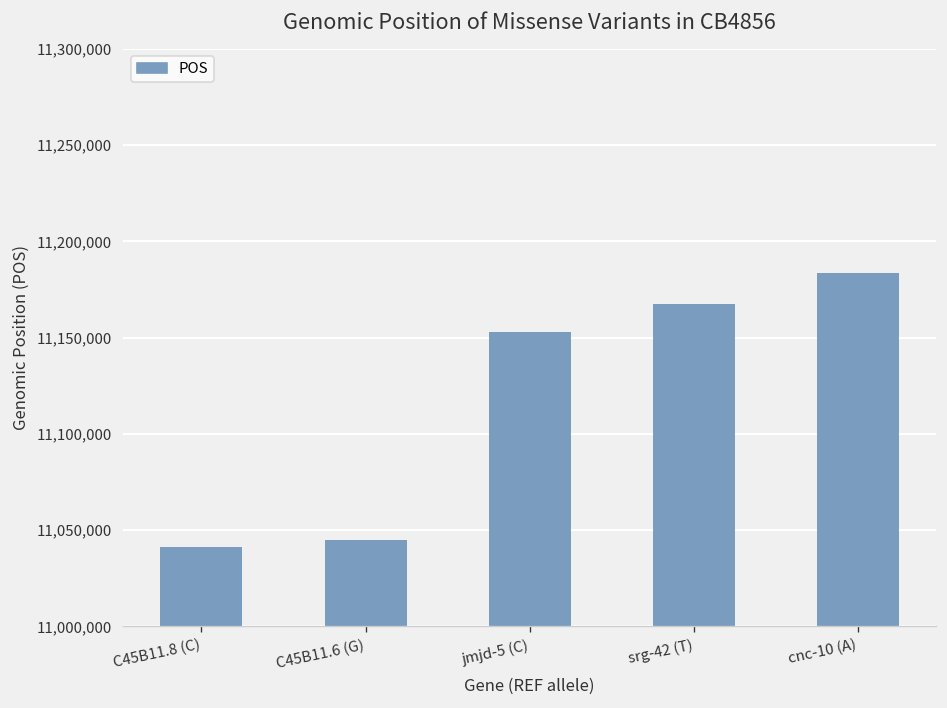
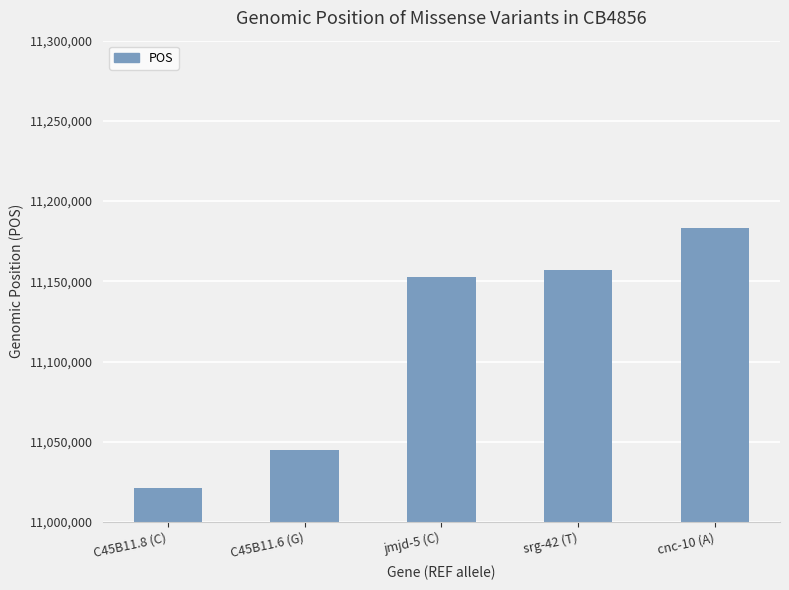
  {
-   "C45B11.8 (C)": "11,041,000",
+   "C45B11.8 (C)": "11,021,000",
    "C45B11.6 (G)": "11,045,000",
    "jmjd-5 (C)": "11,153,000",
-   "srg-42 (T)": "11,168,000",
+   "srg-42 (T)": "11,157,000",
    "cnc-10 (A)": "11,183,000"
  }
